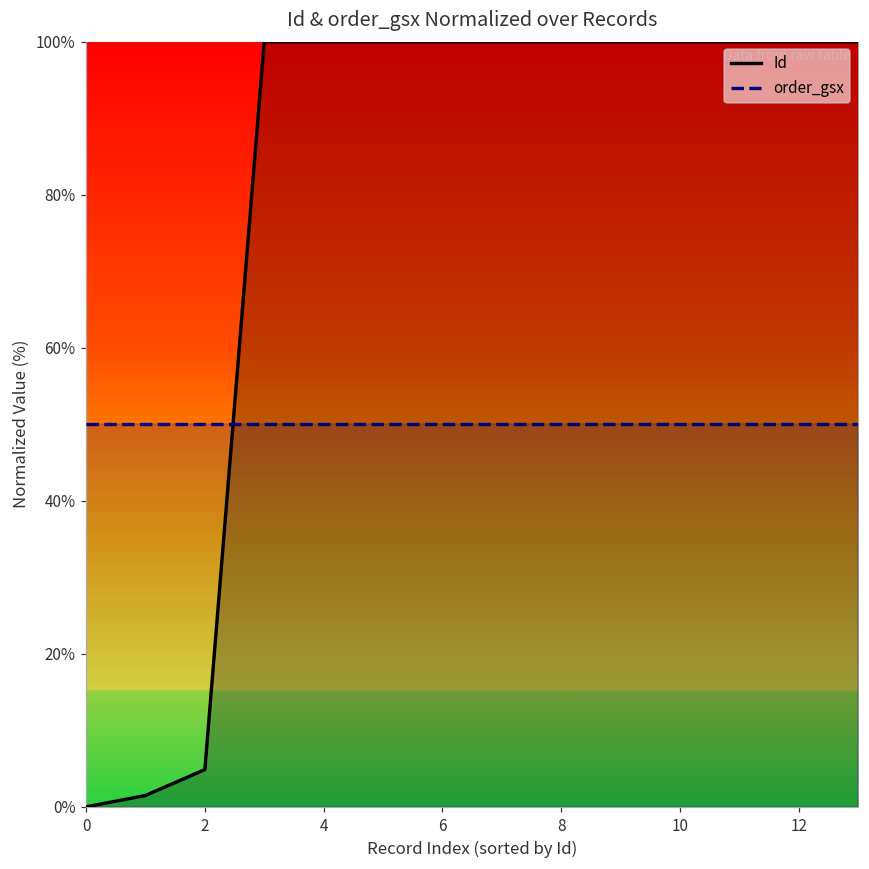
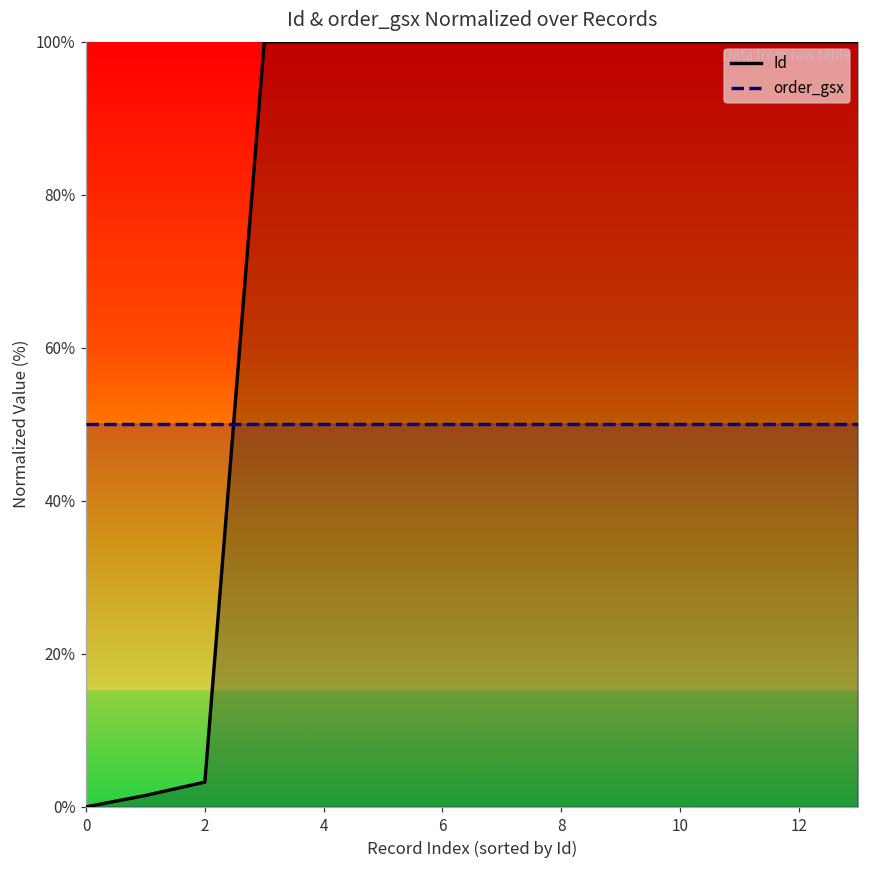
  {
    "Id": {
      "0": "0%",
-     "2": "5%",
+     "2": "3%",
      "4": "100%",
      "6": "100%",
      "8": "100%",
      "10": "100%",
      "12": "100%"
    },
    "order_gsx": {
      "0": "50%",
      "2": "50%",
      "4": "50%",
      "6": "50%",
      "8": "50%",
      "10": "50%",
      "12": "50%"
    }
  }
